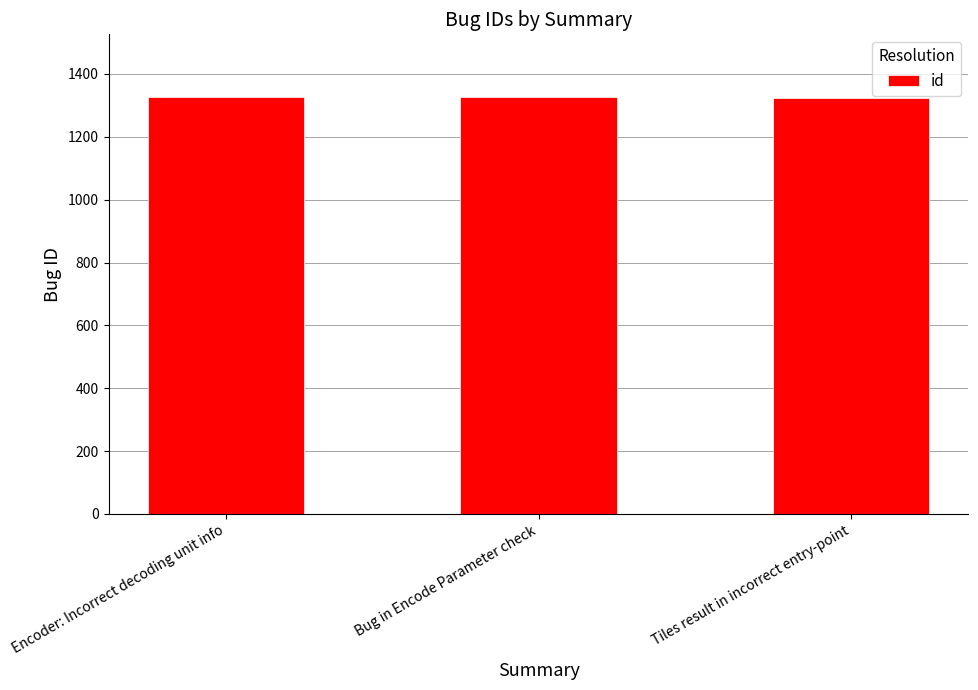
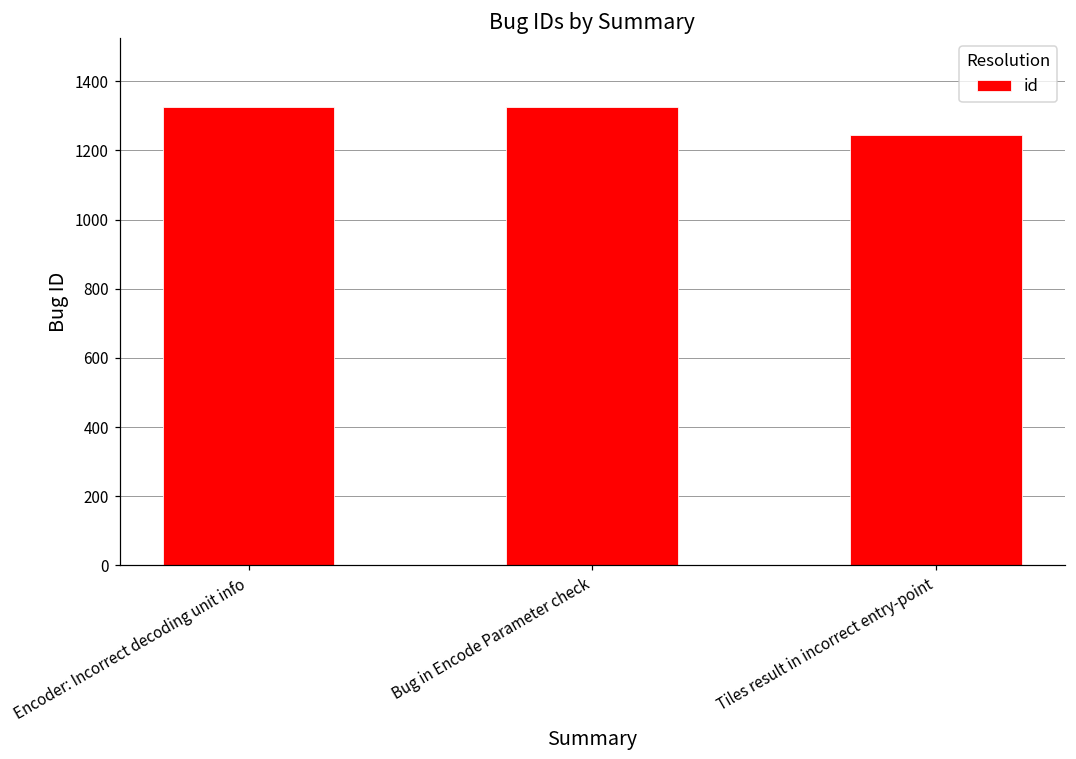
  {
    "Encoder: Incorrect decoding unit info": 1330,
    "Bug in Encode Parameter check": 1330,
-   "Tiles result in incorrect entry-point": 1330
+   "Tiles result in incorrect entry-point": 1250
  }
